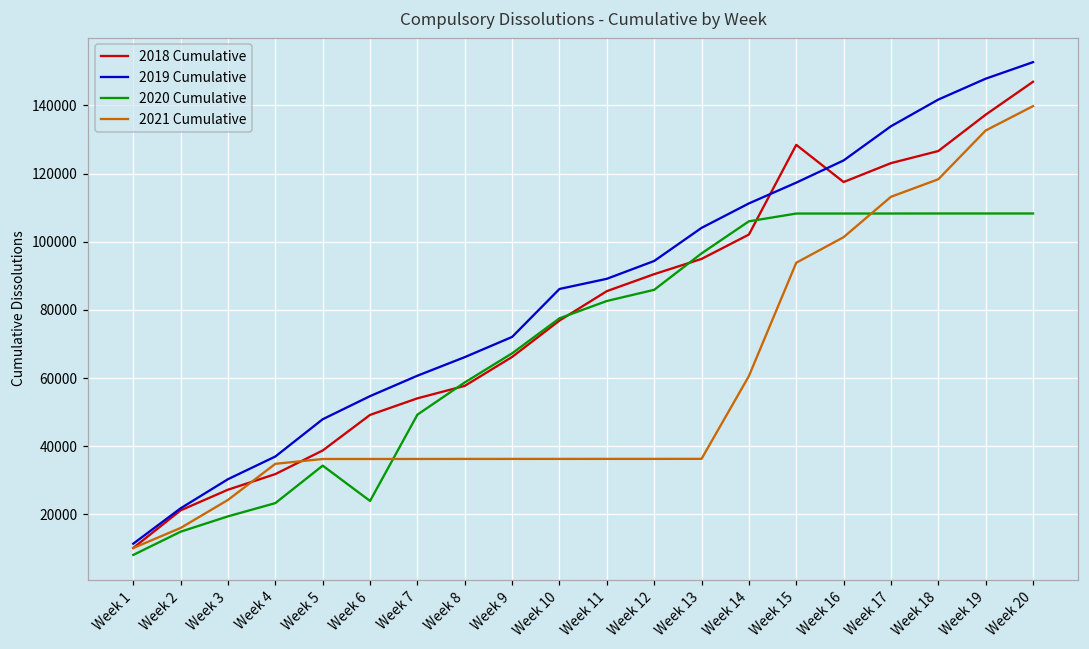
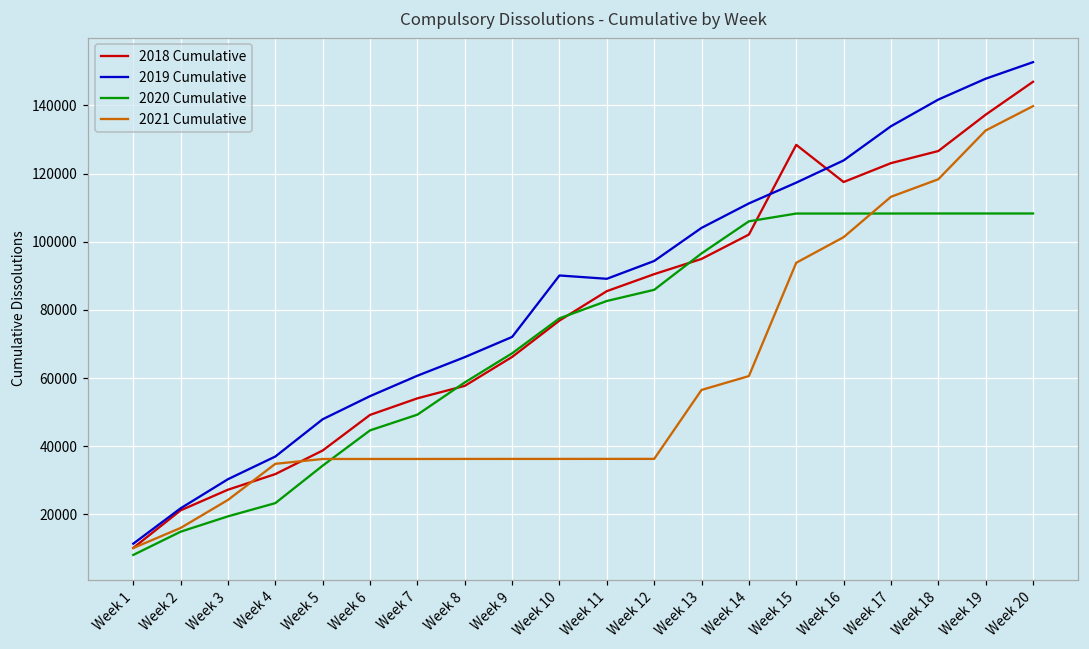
  {
    "2018 Cumulative": {
      "Week 3": 27000,
      "Week 4": 32000,
      "Week 5": 39000,
      "Week 6": 49000,
      "Week 7": 54000,
      "Week 8": 58000,
      "Week 9": 66000,
      "Week 11": 85000,
      "Week 12": 90000,
      "Week 13": 95000,
      "Week 14": 102000,
      "Week 15": 128000,
      "Week 16": 118000,
      "Week 17": 123000,
      "Week 18": 127000,
      "Week 19": 137000,
      "Week 20": 147000
    },
    "2019 Cumulative": {
      "Week 1": 11000,
      "Week 3": 30000,
      "Week 4": 37000,
      "Week 5": 48000,
      "Week 6": 55000,
      "Week 7": 61000,
      "Week 8": 66000,
      "Week 9": 72000,
-     "Week 10": 86000,
+     "Week 10": 90000,
      "Week 11": 89000,
      "Week 12": 94000,
      "Week 13": 104000,
      "Week 14": 111000,
      "Week 15": 117000,
      "Week 16": 124000,
      "Week 17": 134000,
      "Week 18": 142000,
      "Week 19": 148000,
      "Week 20": 153000
    },
    "2020 Cumulative": {
      "Week 1": 8000,
      "Week 2": 15000,
      "Week 3": 19000,
      "Week 4": 23000,
      "Week 5": 34000,
-     "Week 6": 24000,
+     "Week 6": 45000,
      "Week 7": 49000,
      "Week 8": 59000,
      "Week 9": 67000,
      "Week 11": 83000,
      "Week 12": 86000,
      "Week 13": 97000,
      "Week 14": 106000,
      "Week 15": 108000,
      "Week 16": 108000,
      "Week 17": 108000,
      "Week 18": 108000,
      "Week 19": 108000,
      "Week 20": 108000
    },
    "2021 Cumulative": {
      "Week 2": 16000,
      "Week 3": 24000,
      "Week 4": 35000,
      "Week 5": 36000,
      "Week 6": 36000,
      "Week 7": 36000,
      "Week 8": 36000,
      "Week 9": 36000,
      "Week 10": 36000,
      "Week 11": 36000,
      "Week 12": 36000,
-     "Week 13": 36000,
+     "Week 13": 57000,
      "Week 14": 61000,
      "Week 15": 94000,
      "Week 16": 101000,
      "Week 17": 113000,
      "Week 18": 118000,
      "Week 19": 133000,
      "Week 20": 140000
    }
  }
